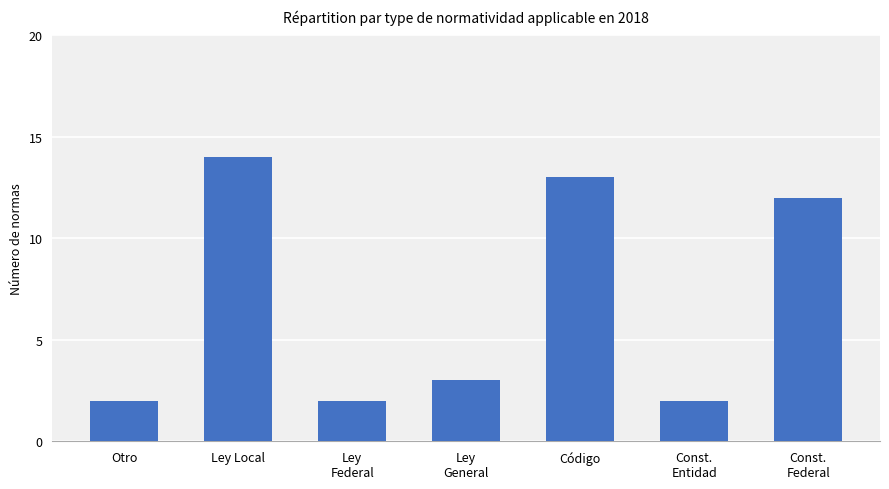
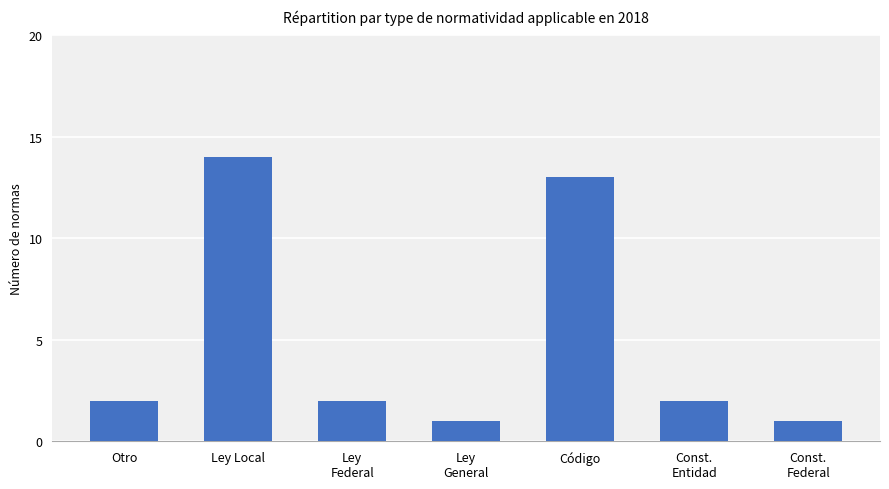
  {
    "Otro": 2,
    "Ley Local": 14,
    "Ley Federal": 2,
-   "Ley General": 3,
+   "Ley General": 1,
    "Código": 13,
    "Const. Entidad": 2,
-   "Const. Federal": 12
+   "Const. Federal": 1
  }
